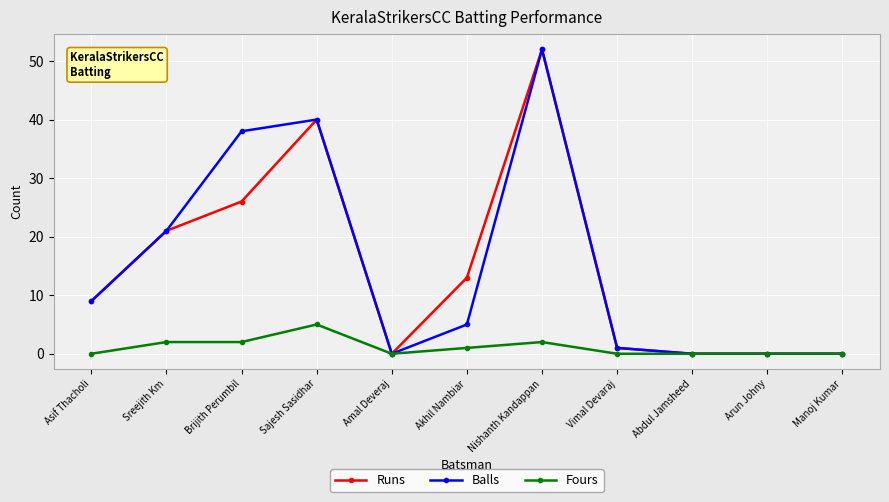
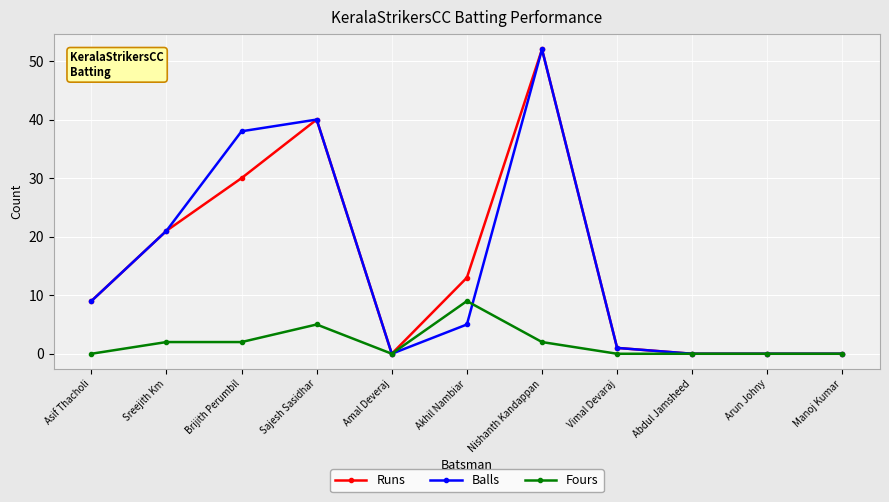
  {
    "Runs": {
-     "Brijith Perumbil": 26,
+     "Brijith Perumbil": 30,
      "Akhil Nambiar": 13
    },
    "Balls": {
      "Brijith Perumbil": 38,
      "Akhil Nambiar": 5
    },
    "Fours": {
      "Asif Thacholi": 0,
      "Sreejith Km": 2,
      "Brijith Perumbil": 2,
      "Sajesh Sasidhar": 5,
-     "Akhil Nambiar": 1,
+     "Akhil Nambiar": 9,
      "Nishanth Kandappan": 2,
      "Vimal Devaraj": 0
    }
  }
